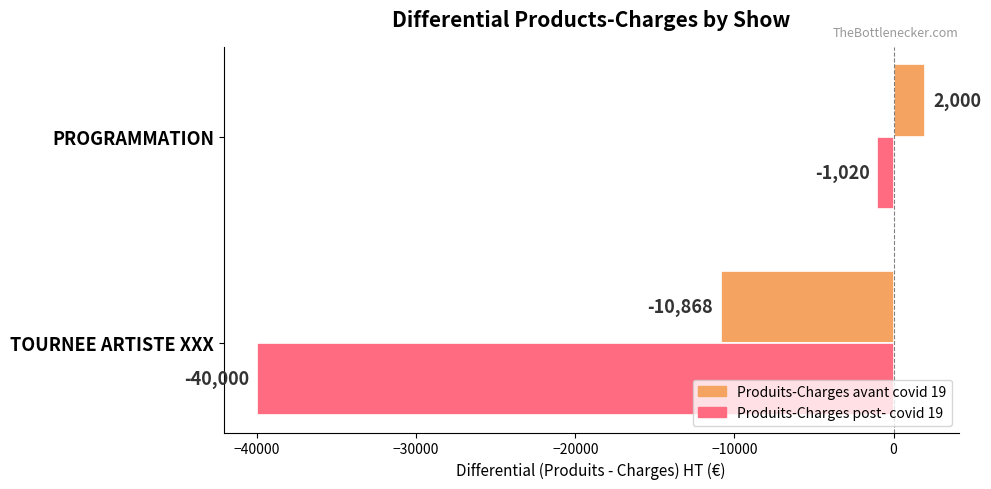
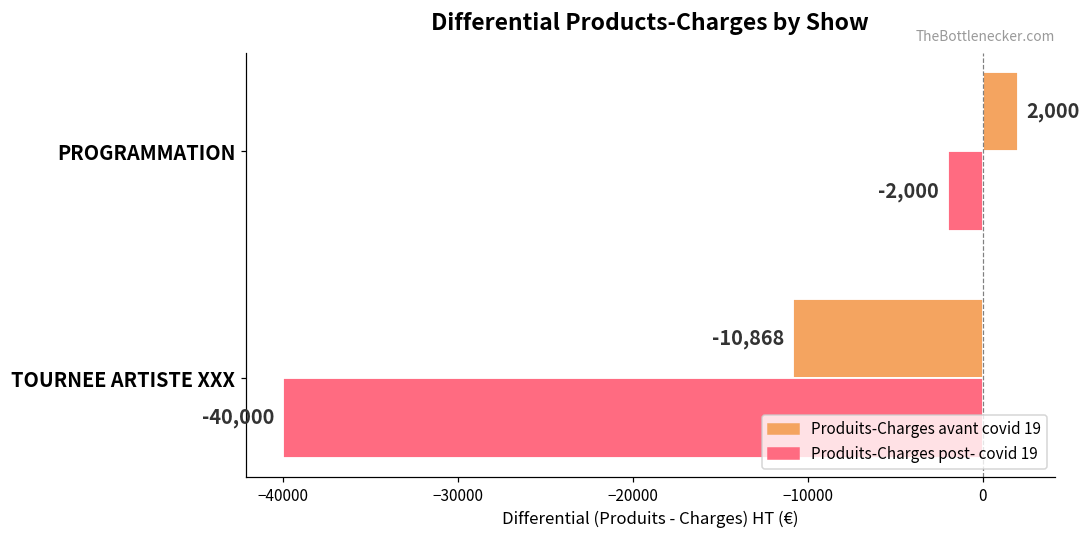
  {
    "Produits-Charges avant covid 19": {
      "PROGRAMMATION": "2,000",
      "TOURNEE ARTISTE XXX": "-10,868"
    },
    "Produits-Charges post- covid 19": {
-     "PROGRAMMATION": "-1,020",
+     "PROGRAMMATION": "-2,000",
      "TOURNEE ARTISTE XXX": "-40,000"
    }
  }
